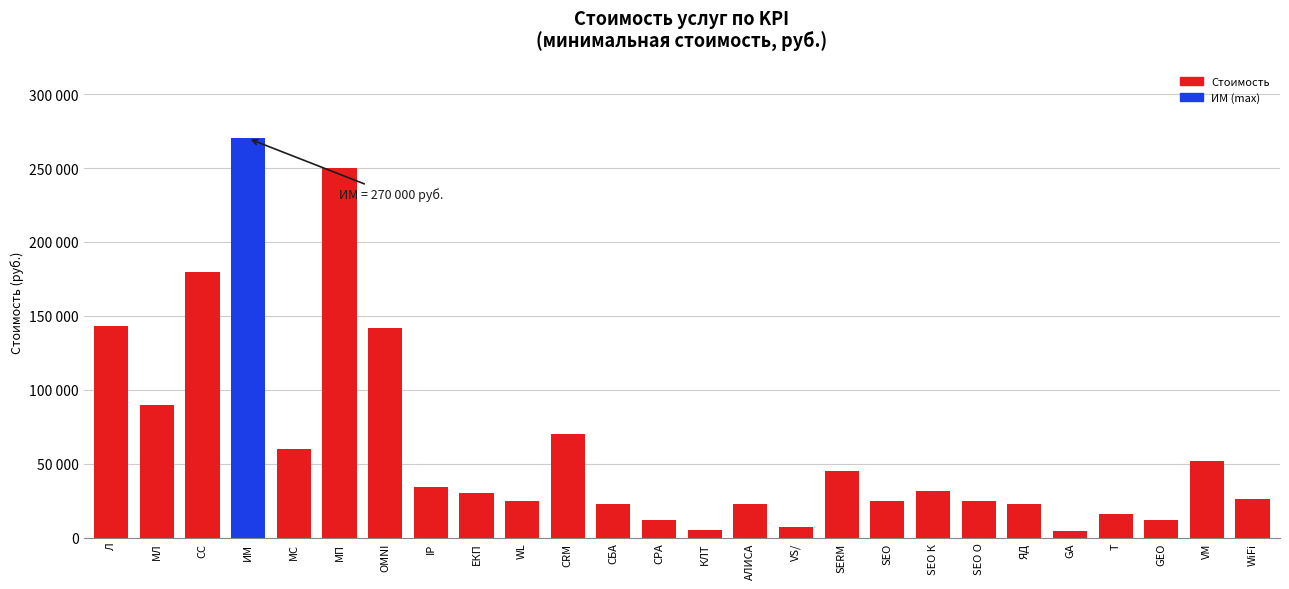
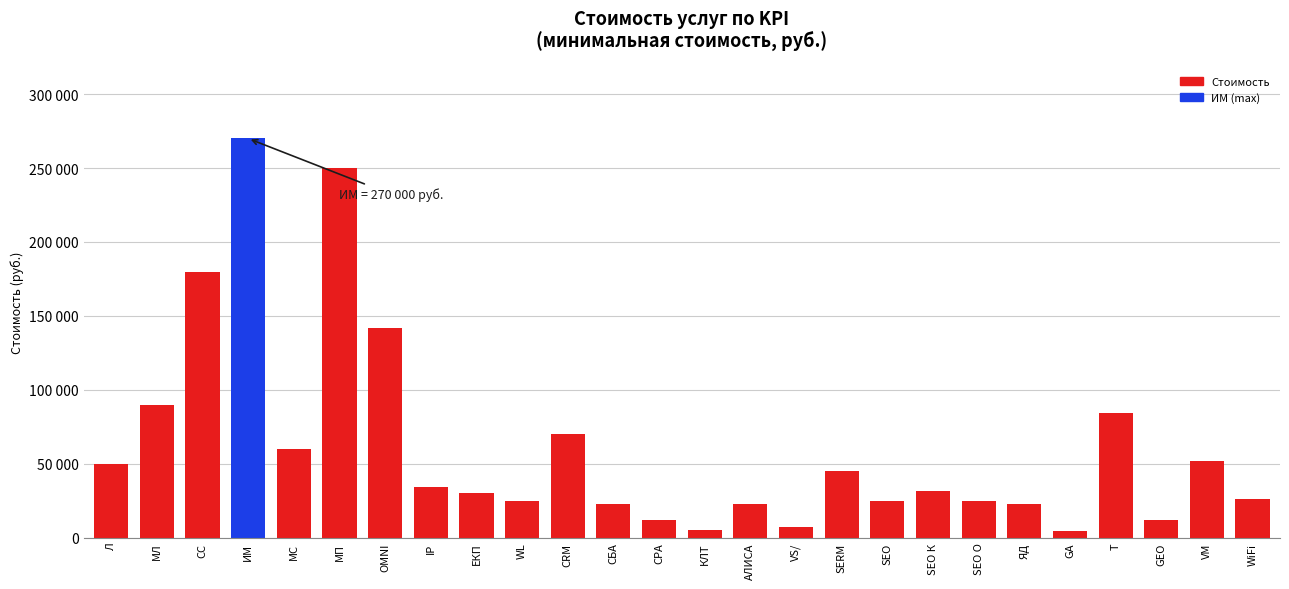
  {
-   "Л": 143000,
+   "Л": 50000,
    "МЛ": 90000,
    "СС": 180000,
    "ИМ": 270000,
    "МС": 60000,
    "OMNI": 142000,
    "IP": 34000,
    "ЕКП": 30000,
    "WL": 25000,
    "CRM": 70000,
    "СБА": 23000,
    "СРА": 12000,
    "КЛТ": 5000,
    "АЛИСА": 23000,
    "VS/": 7000,
    "SERM": 45000,
    "SEO": 25000,
    "SEO К": 32000,
    "SEO О": 25000,
    "ЯД": 23000,
    "GA": 5000,
-   "T": 16000,
+   "T": 84000,
    "GEO": 12000,
    "VM": 52000,
    "WiFi": 26000
  }
